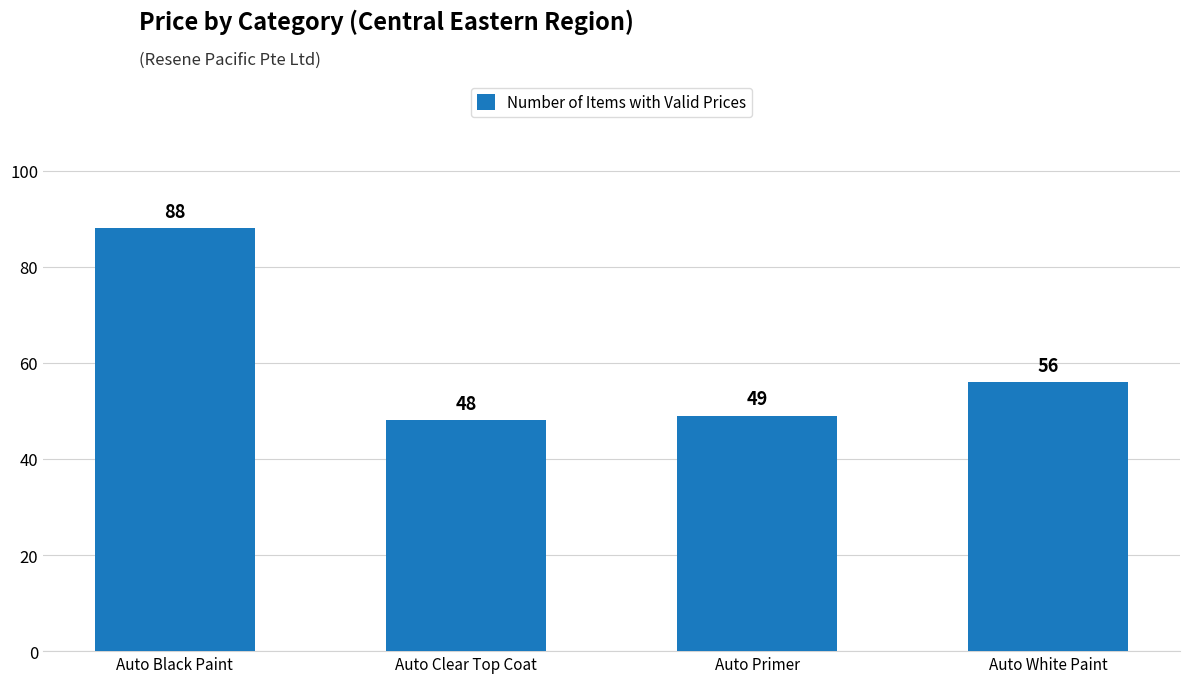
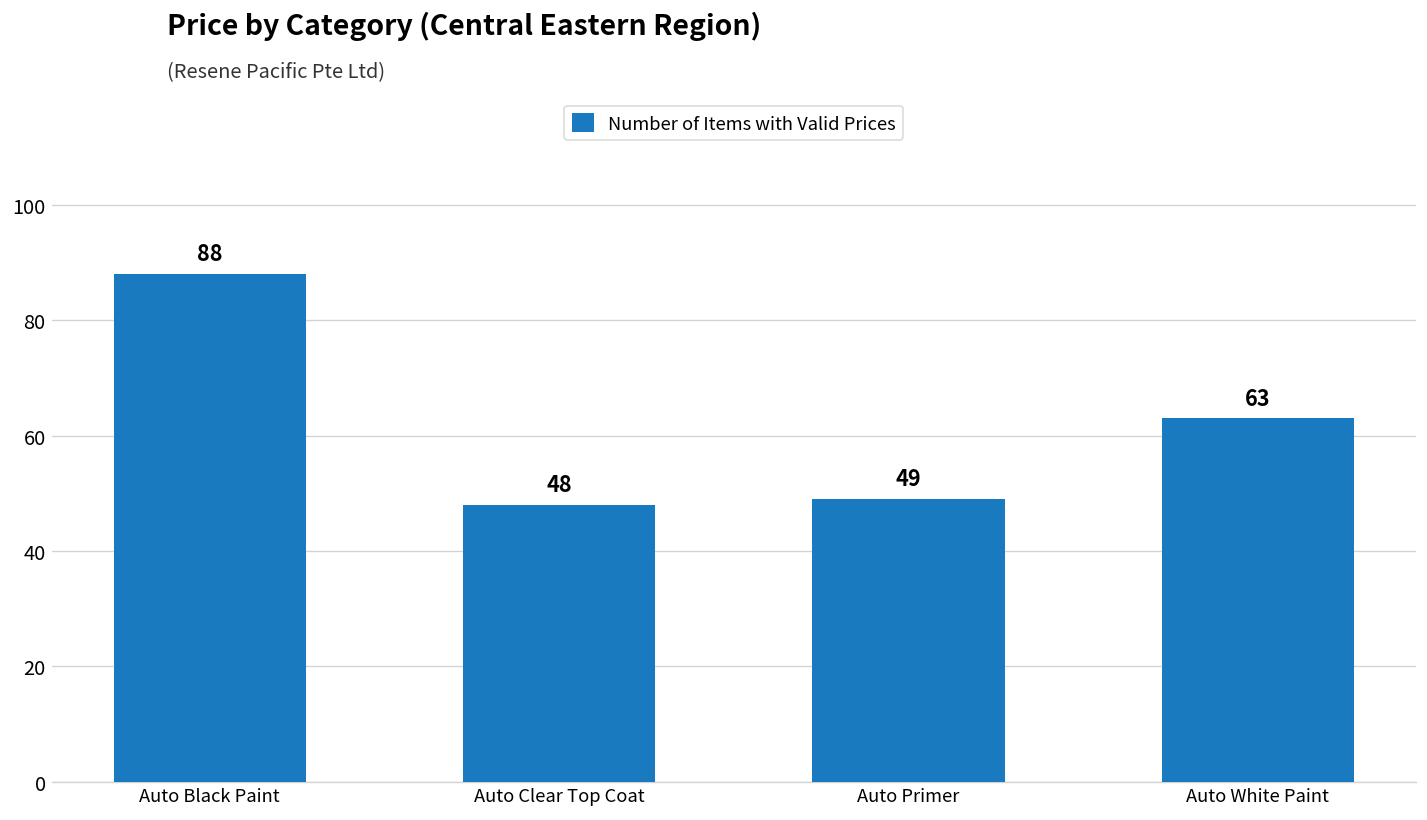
  {
    "Auto Black Paint": 88,
    "Auto Clear Top Coat": 48,
    "Auto Primer": 49,
-   "Auto White Paint": 56
+   "Auto White Paint": 63
  }
